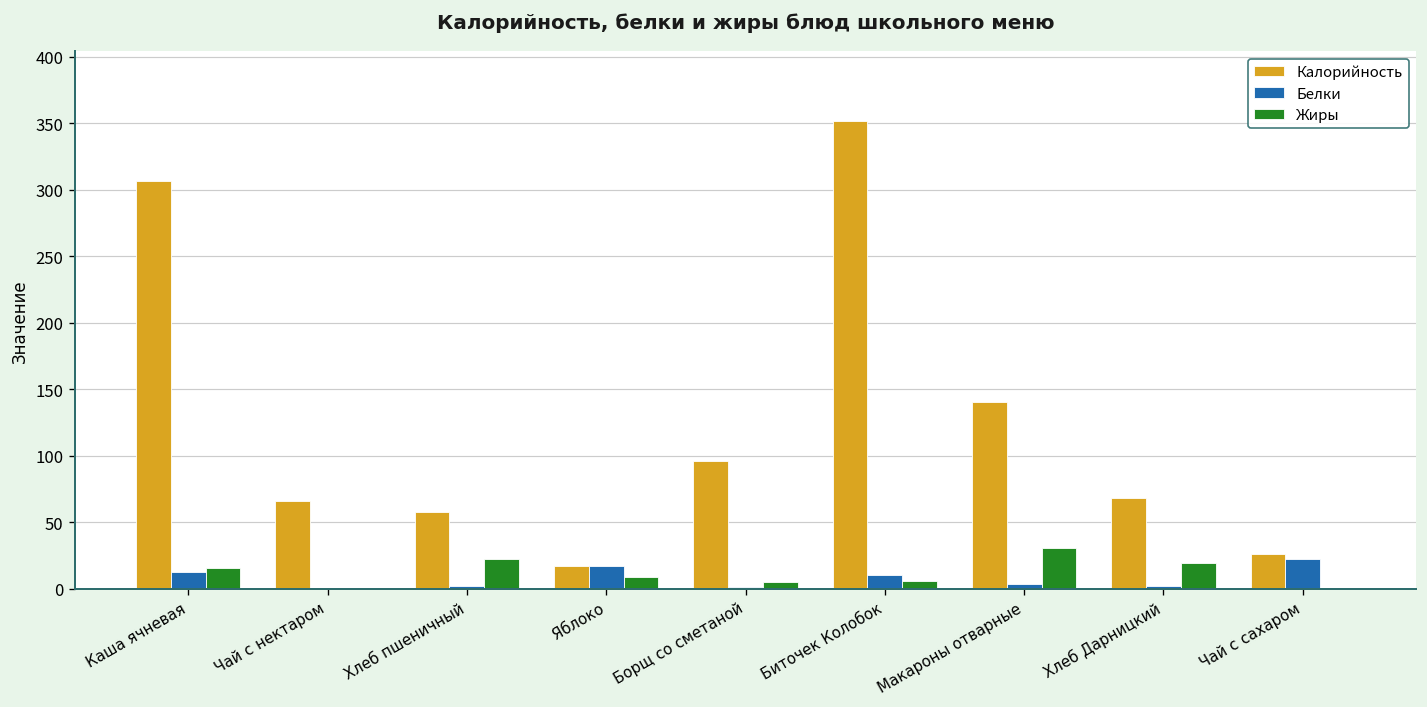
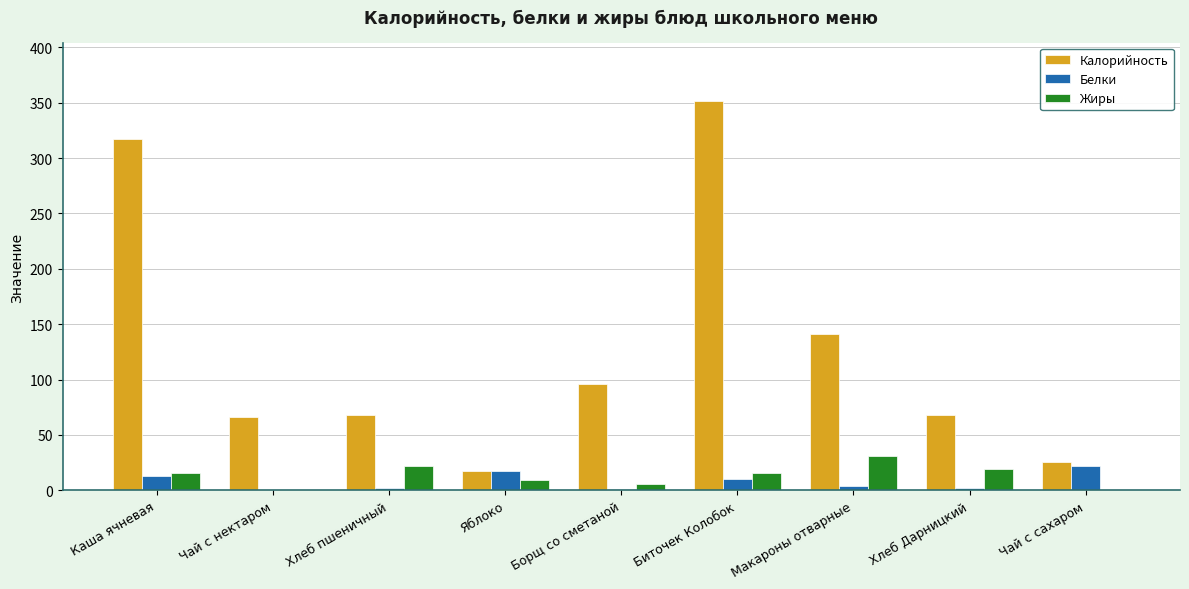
  {
    "Калорийность": {
-     "Каша ячневая": 307,
+     "Каша ячневая": 317,
      "Чай с нектаром": 66,
-     "Хлеб пшеничный": 57,
+     "Хлеб пшеничный": 68,
      "Яблоко": 17,
      "Борщ со сметаной": 96,
      "Биточек Колобок": 351,
      "Макароны отварные": 141,
      "Хлеб Дарницкий": 68,
      "Чай с сахаром": 26
    },
    "Белки": {
      "Каша ячневая": 13,
      "Хлеб пшеничный": 2,
      "Яблоко": 17,
      "Биточек Колобок": 11,
      "Макароны отварные": 4,
      "Чай с сахаром": 22
    },
    "Жиры": {
      "Каша ячневая": 16,
      "Хлеб пшеничный": 22,
      "Яблоко": 9,
      "Борщ со сметаной": 5,
-     "Биточек Колобок": 6,
+     "Биточек Колобок": 16,
      "Макароны отварные": 31,
      "Хлеб Дарницкий": 19,
      "Чай с сахаром": 0
    }
  }
